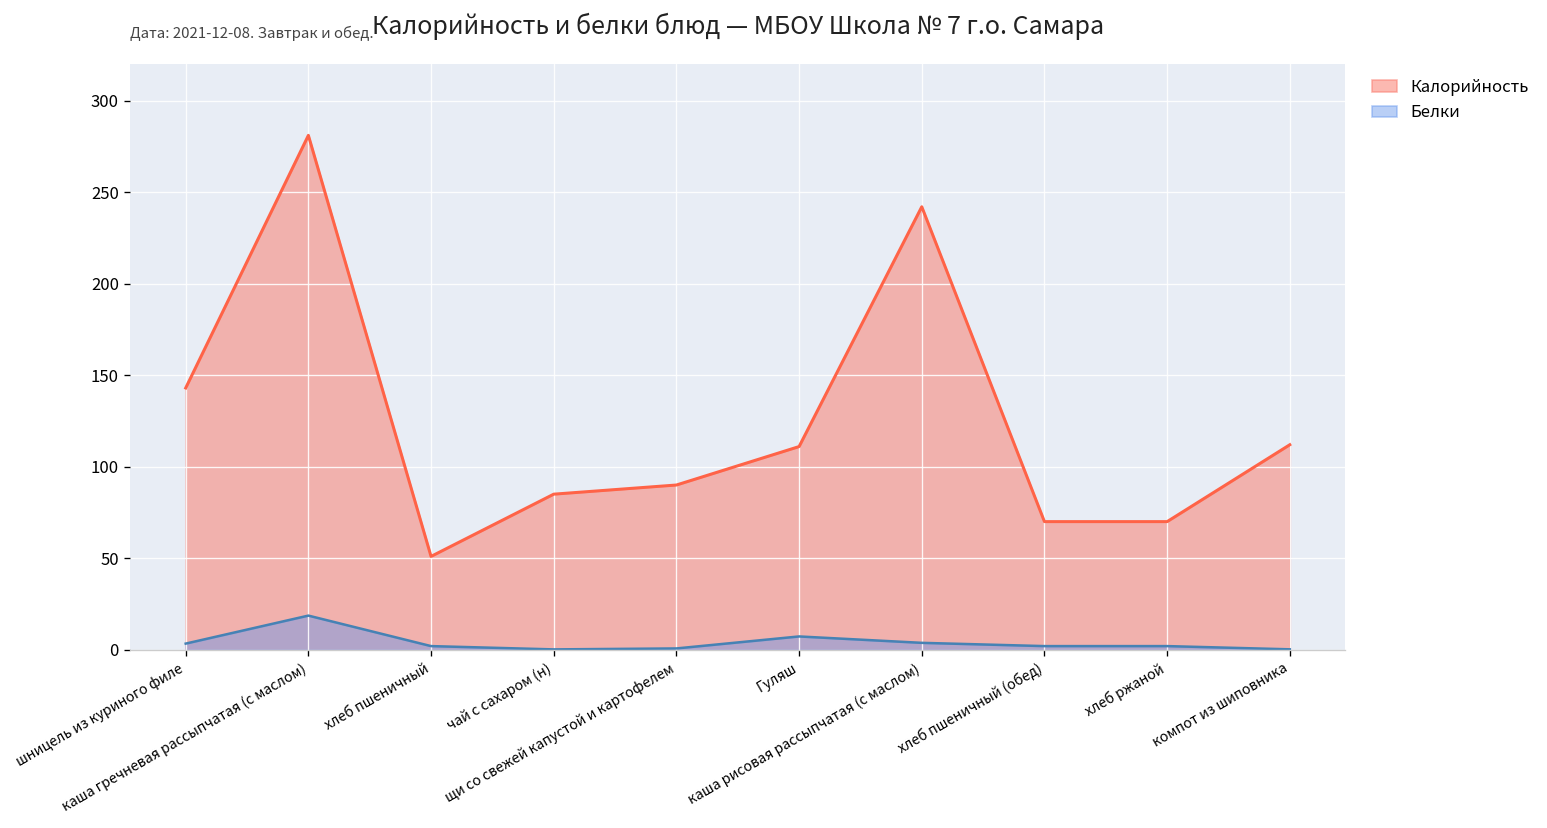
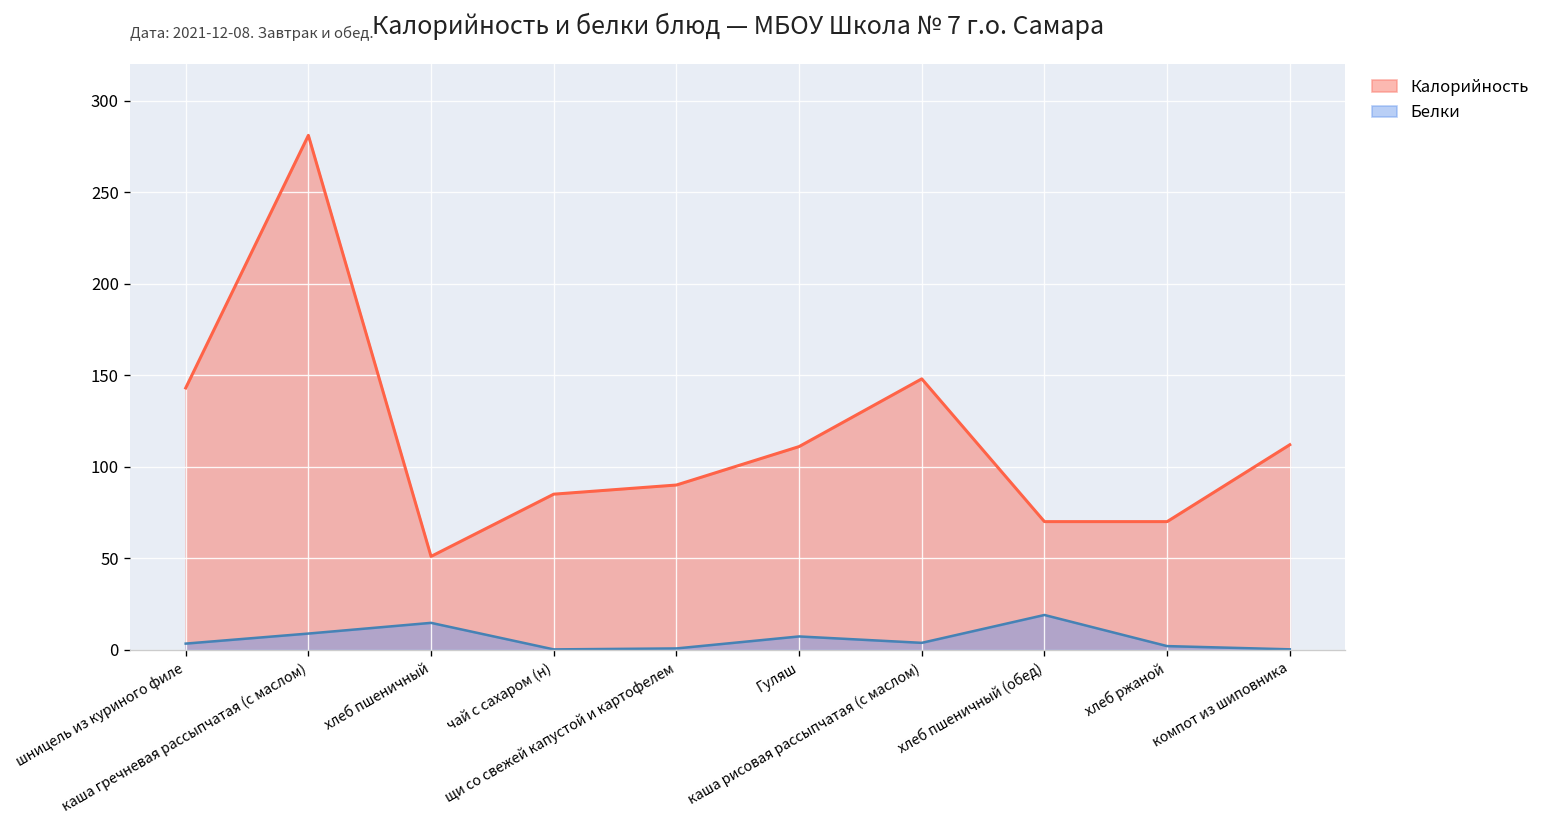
  {
    "Калорийность": {
      "шницель из куриного филе": 143,
      "каша гречневая рассыпчатая (с маслом)": 281,
      "хлеб пшеничный": 51,
      "чай с сахаром (н)": 85,
      "щи со свежей капустой и картофелем": 90,
      "Гуляш": 111,
-     "каша рисовая рассыпчатая (с маслом)": 242,
+     "каша рисовая рассыпчатая (с маслом)": 148,
      "хлеб пшеничный (обед)": 70,
      "хлеб ржаной": 70,
      "компот из шиповника": 112
    },
    "Белки": {
      "шницель из куриного филе": 3,
-     "каша гречневая рассыпчатая (с маслом)": 19,
-     "хлеб пшеничный": 2,
+     "каша гречневая рассыпчатая (с маслом)": 9,
+     "хлеб пшеничный": 15,
      "чай с сахаром (н)": 0,
      "щи со свежей капустой и картофелем": 1,
      "Гуляш": 7,
      "каша рисовая рассыпчатая (с маслом)": 4,
-     "хлеб пшеничный (обед)": 2,
+     "хлеб пшеничный (обед)": 19,
      "хлеб ржаной": 2,
      "компот из шиповника": 0
    }
  }
